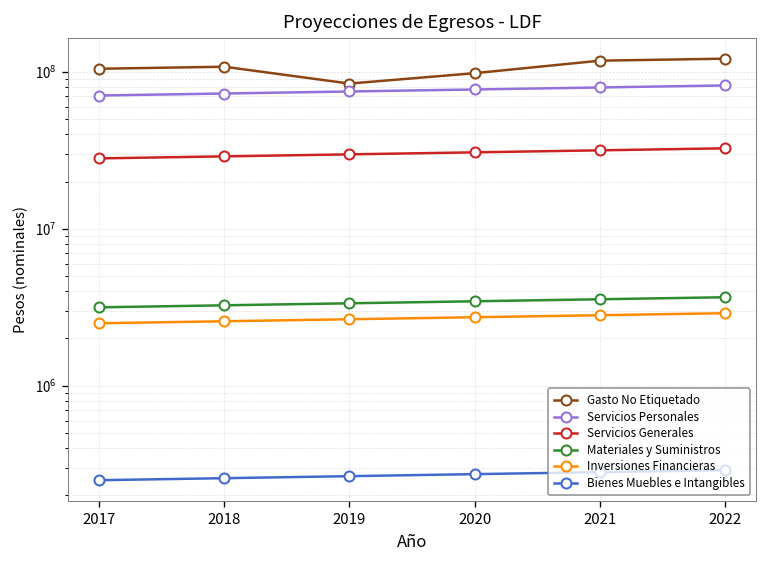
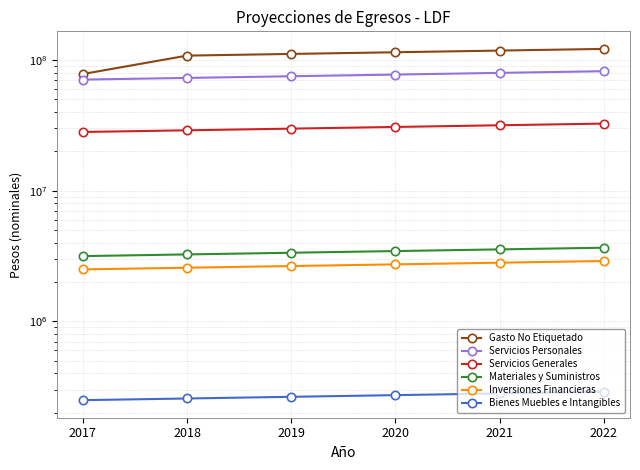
  {
    "Gasto No Etiquetado": {
-     "2017": 100000000,
+     "2017": 80000000,
      "2018": 110000000,
-     "2019": 80000000,
-     "2020": 100000000,
+     "2019": 110000000,
+     "2020": 110000000,
      "2021": 120000000,
      "2022": 120000000
    },
    "Servicios Personales": {
      "2017": 70000000,
      "2018": 70000000,
      "2019": 80000000,
      "2020": 80000000,
      "2021": 80000000,
      "2022": 80000000
    },
    "Servicios Generales": {
      "2017": 28000000,
      "2018": 29000000,
      "2019": 30000000,
      "2020": 31000000,
      "2021": 32000000,
      "2022": 33000000
    },
    "Materiales y Suministros": {
      "2017": 3200000,
      "2018": 3300000,
      "2019": 3400000,
      "2020": 3500000,
      "2021": 3600000,
      "2022": 3700000
    },
    "Inversiones Financieras": {
      "2017": 2500000,
      "2018": 2600000,
      "2019": 2700000,
      "2020": 2700000,
      "2021": 2800000,
      "2022": 2900000
    },
    "Bienes Muebles e Intangibles": {
      "2017": 250000,
      "2018": 260000,
      "2019": 270000,
      "2020": 270000
    }
  }
